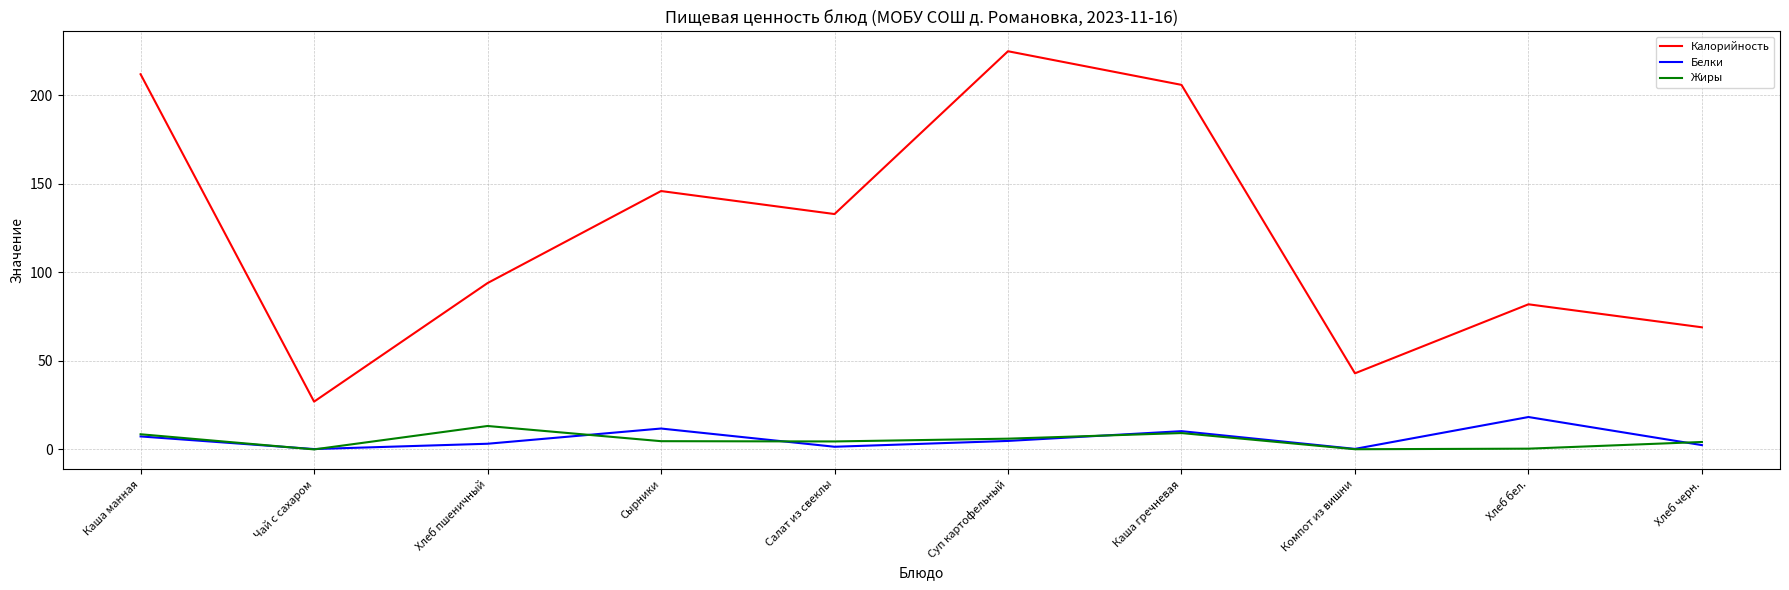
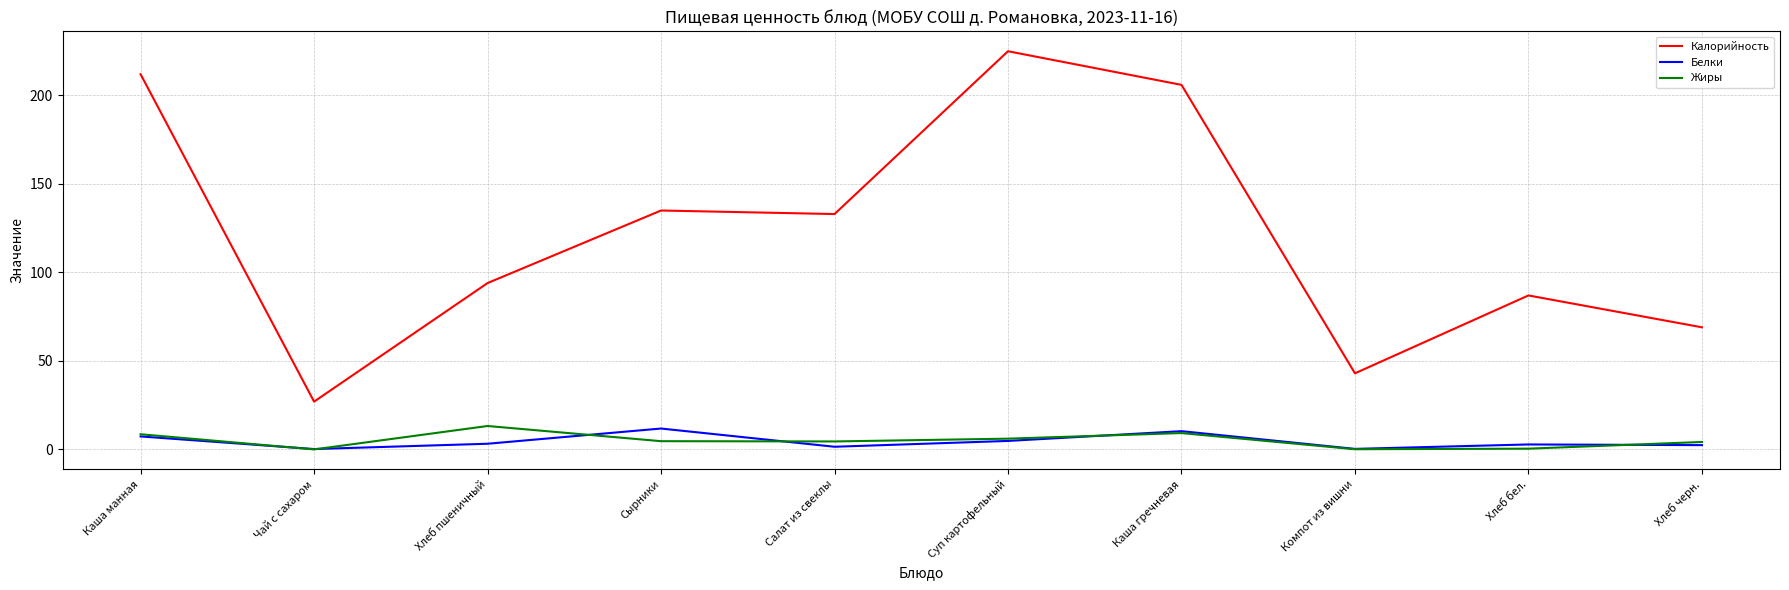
  {
    "Калорийность": {
      "Каша манная": 212,
      "Чай с сахаром": 27,
      "Хлеб пшеничный": 94,
-     "Сырники": 146,
+     "Сырники": 135,
      "Салат из свеклы": 133,
      "Суп картофельный": 225,
      "Каша гречневая": 206,
      "Компот из вишни": 43,
-     "Хлеб бел.": 82,
+     "Хлеб бел.": 87,
      "Хлеб черн.": 69
    },
    "Белки": {
      "Хлеб пшеничный": 3,
      "Сырники": 12,
      "Салат из свеклы": 2,
-     "Хлеб бел.": 18,
+     "Хлеб бел.": 3,
      "Хлеб черн.": 2
    },
    "Жиры": {
      "Хлеб пшеничный": 13,
      "Сырники": 5,
      "Салат из свеклы": 5,
      "Хлеб бел.": 0,
      "Хлеб черн.": 4
    }
  }
